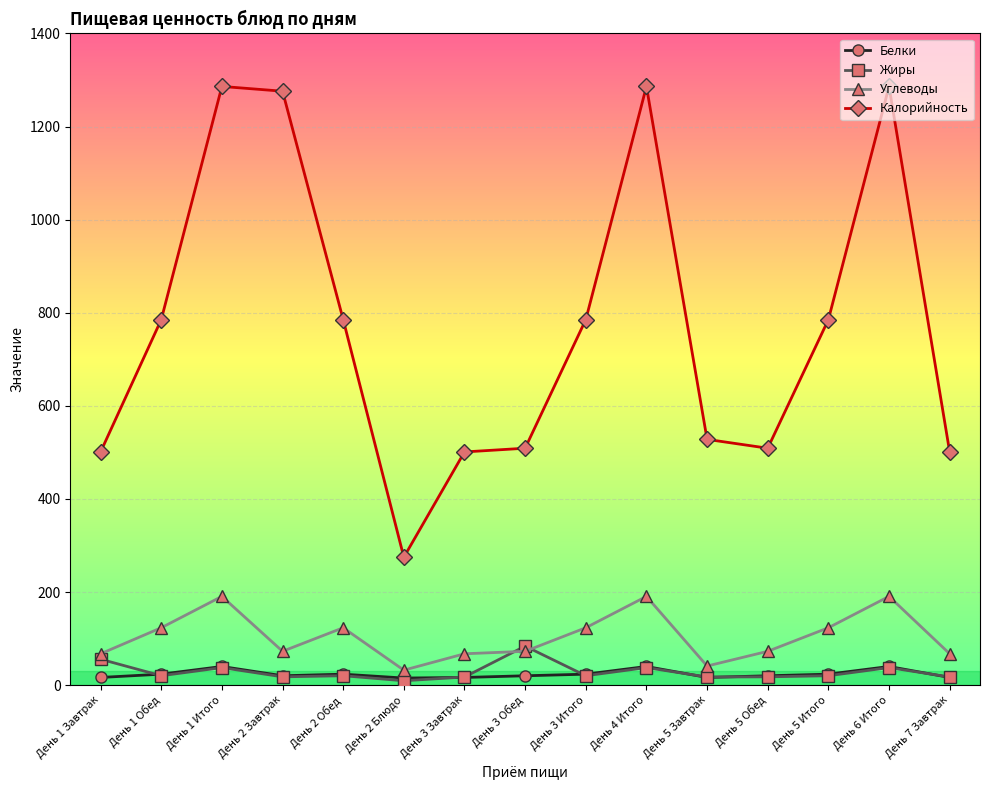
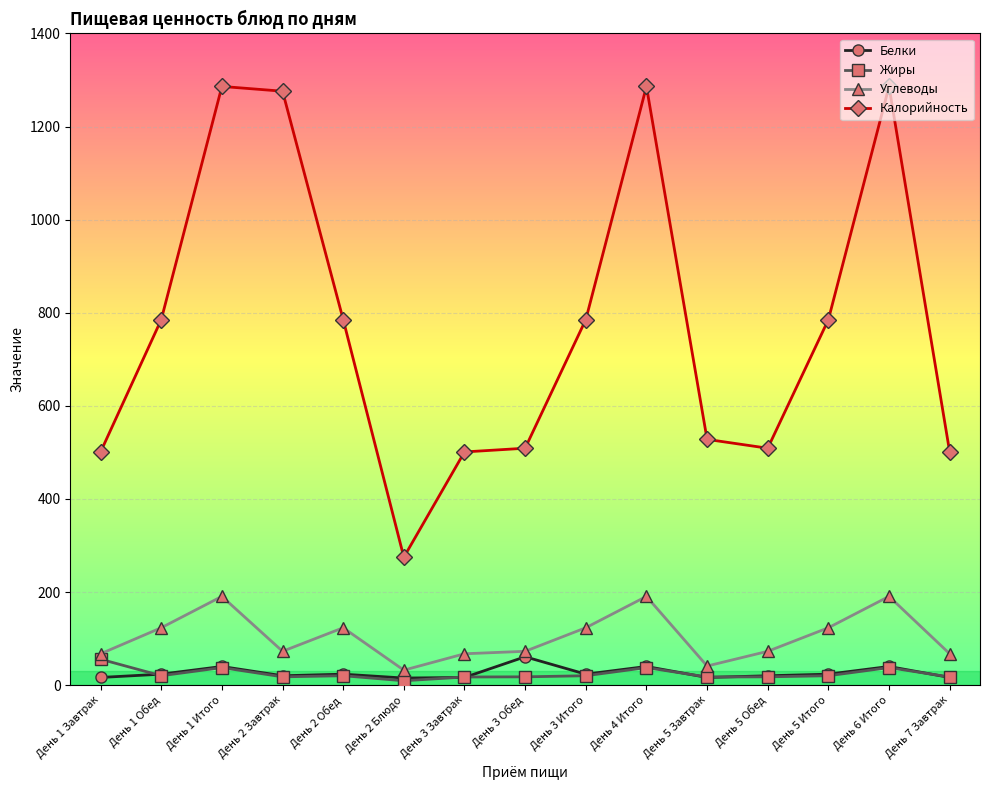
  {
    "Белки": {
      "День 1 Завтрак": 20,
      "День 2 Блюдо": 20,
-     "День 3 Обед": 20
+     "День 3 Обед": 60
    },
    "Жиры": {
      "День 1 Завтрак": 60,
      "День 2 Блюдо": 10,
-     "День 3 Обед": 80
+     "День 3 Обед": 20
    },
    "Углеводы": {
      "День 1 Завтрак": 70,
      "День 1 Обед": 120,
      "День 1 Итого": 190,
      "День 2 Завтрак": 70,
      "День 2 Обед": 120,
      "День 2 Блюдо": 30,
      "День 3 Завтрак": 70,
      "День 3 Обед": 70,
      "День 3 Итого": 120,
      "День 4 Итого": 190,
      "День 5 Завтрак": 40,
      "День 5 Обед": 70,
      "День 5 Итого": 120,
      "День 6 Итого": 190,
      "День 7 Завтрак": 70
    },
    "Калорийность": {
      "День 1 Завтрак": 500,
      "День 1 Обед": 790,
      "День 1 Итого": 1290,
      "День 2 Завтрак": 1280,
      "День 2 Обед": 790,
      "День 2 Блюдо": 270,
      "День 3 Завтрак": 500,
      "День 3 Обед": 510,
      "День 3 Итого": 790,
      "День 4 Итого": 1290,
      "День 5 Завтрак": 530,
      "День 5 Обед": 510,
      "День 5 Итого": 790,
      "День 7 Завтрак": 500
    }
  }
